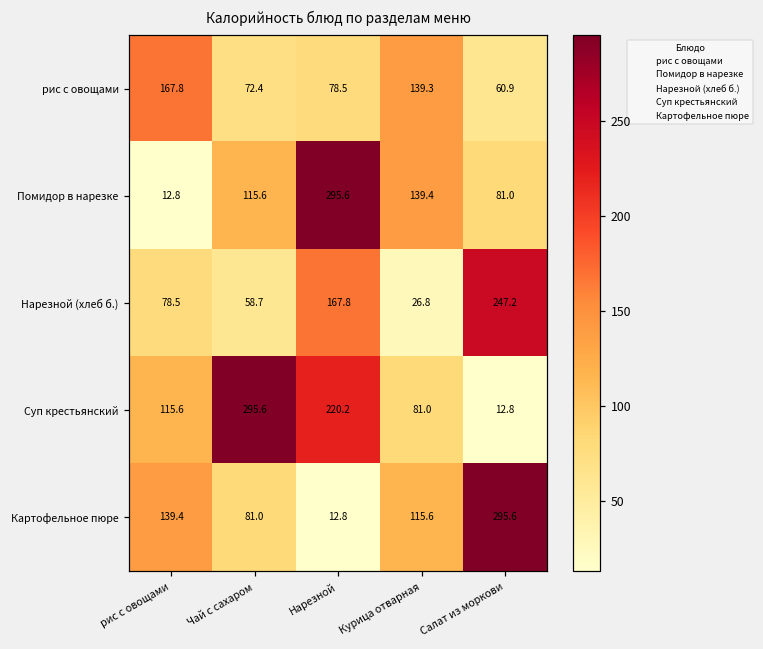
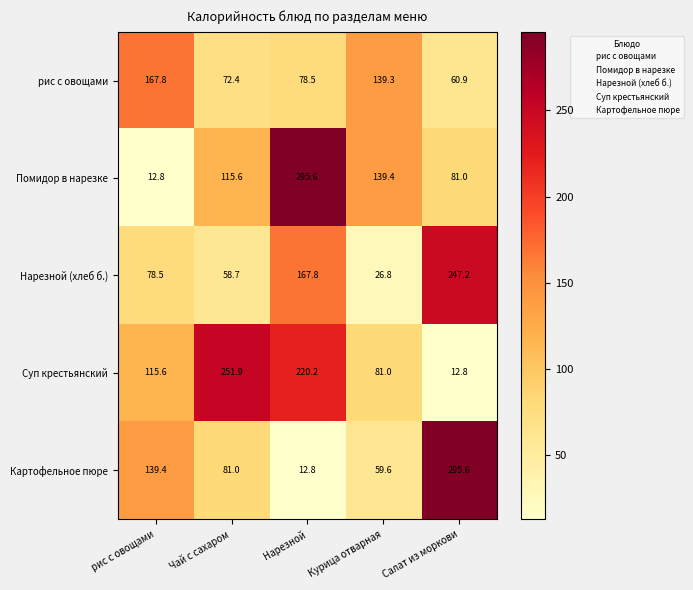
  {
    "рис с овощами": {
      "рис с овощами": 167.8,
      "Чай с сахаром": 72.4,
      "Нарезной": 78.5,
      "Курица отварная": 139.3,
      "Салат из моркови": 60.9
    },
    "Помидор в нарезке": {
      "рис с овощами": 12.8,
      "Чай с сахаром": 115.6,
      "Нарезной": 295.6,
      "Курица отварная": 139.4,
      "Салат из моркови": 81.0
    },
    "Нарезной (хлеб б.)": {
      "рис с овощами": 78.5,
      "Чай с сахаром": 58.7,
      "Нарезной": 167.8,
      "Курица отварная": 26.8,
      "Салат из моркови": 247.2
    },
    "Суп крестьянский": {
      "рис с овощами": 115.6,
-     "Чай с сахаром": 295.6,
+     "Чай с сахаром": 251.9,
      "Нарезной": 220.2,
      "Курица отварная": 81.0,
      "Салат из моркови": 12.8
    },
    "Картофельное пюре": {
      "рис с овощами": 139.4,
      "Чай с сахаром": 81.0,
      "Нарезной": 12.8,
-     "Курица отварная": 115.6,
+     "Курица отварная": 59.6,
      "Салат из моркови": 295.6
    }
  }
